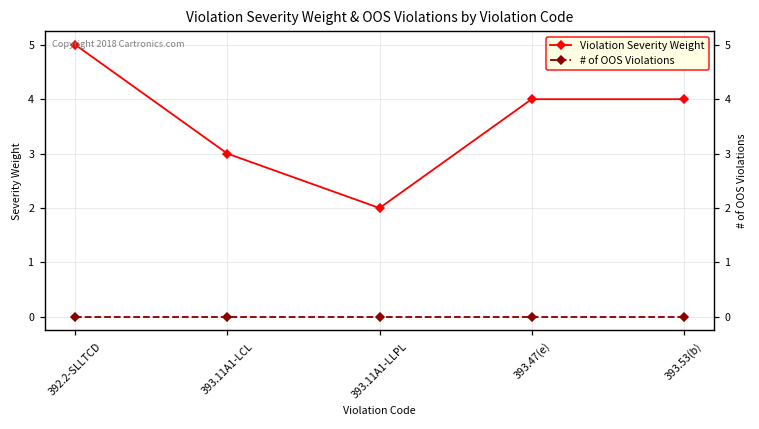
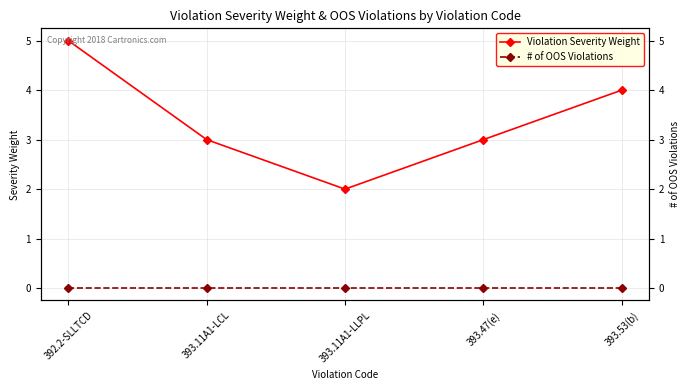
  {
    "Violation Severity Weight": {
      "393.11A1-LCL": 3,
      "393.11A1-LLPL": 2,
-     "393.47(e)": 4,
+     "393.47(e)": 3,
      "393.53(b)": 4
    },
    "# of OOS Violations": {
      "392.2-SLLTCD": 0,
      "393.11A1-LCL": 0,
      "393.11A1-LLPL": 0,
      "393.47(e)": 0,
      "393.53(b)": 0
    }
  }
